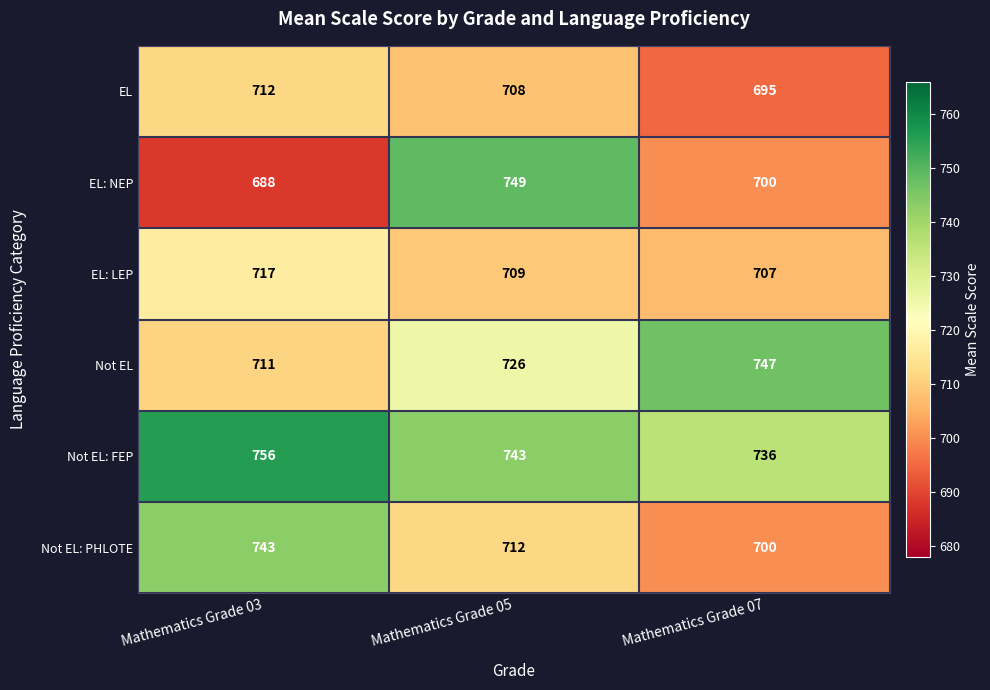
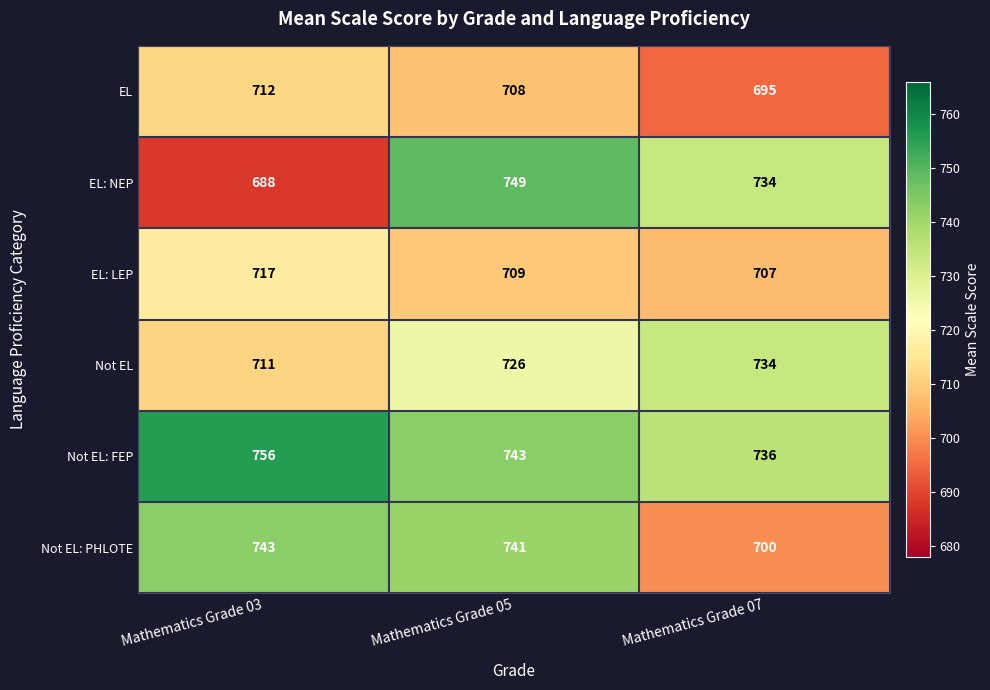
  {
    "EL": {
      "Mathematics Grade 03": 712,
      "Mathematics Grade 05": 708,
      "Mathematics Grade 07": 695
    },
    "EL: NEP": {
      "Mathematics Grade 03": 688,
      "Mathematics Grade 05": 749,
-     "Mathematics Grade 07": 700
+     "Mathematics Grade 07": 734
    },
    "EL: LEP": {
      "Mathematics Grade 03": 717,
      "Mathematics Grade 05": 709,
      "Mathematics Grade 07": 707
    },
    "Not EL": {
      "Mathematics Grade 03": 711,
      "Mathematics Grade 05": 726,
-     "Mathematics Grade 07": 747
+     "Mathematics Grade 07": 734
    },
    "Not EL: FEP": {
      "Mathematics Grade 03": 756,
      "Mathematics Grade 05": 743,
      "Mathematics Grade 07": 736
    },
    "Not EL: PHLOTE": {
      "Mathematics Grade 03": 743,
-     "Mathematics Grade 05": 712,
+     "Mathematics Grade 05": 741,
      "Mathematics Grade 07": 700
    }
  }
